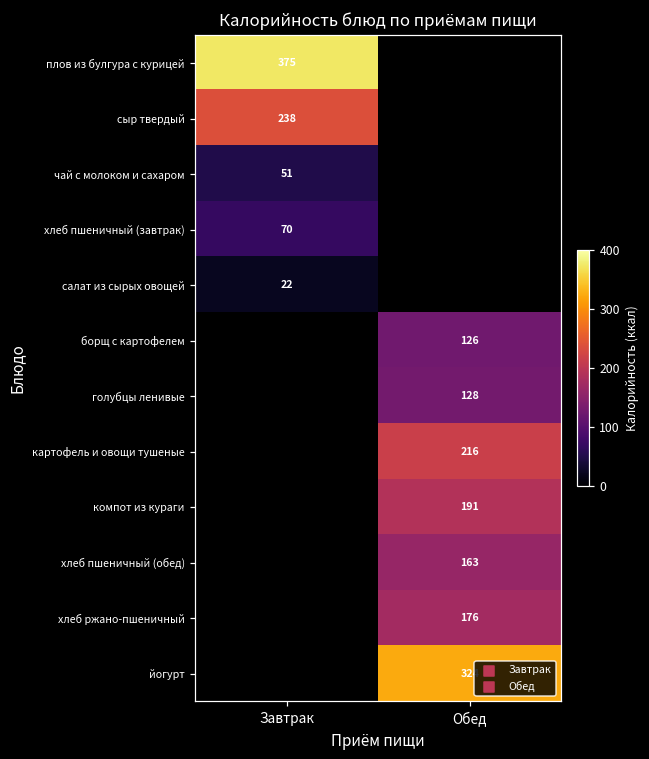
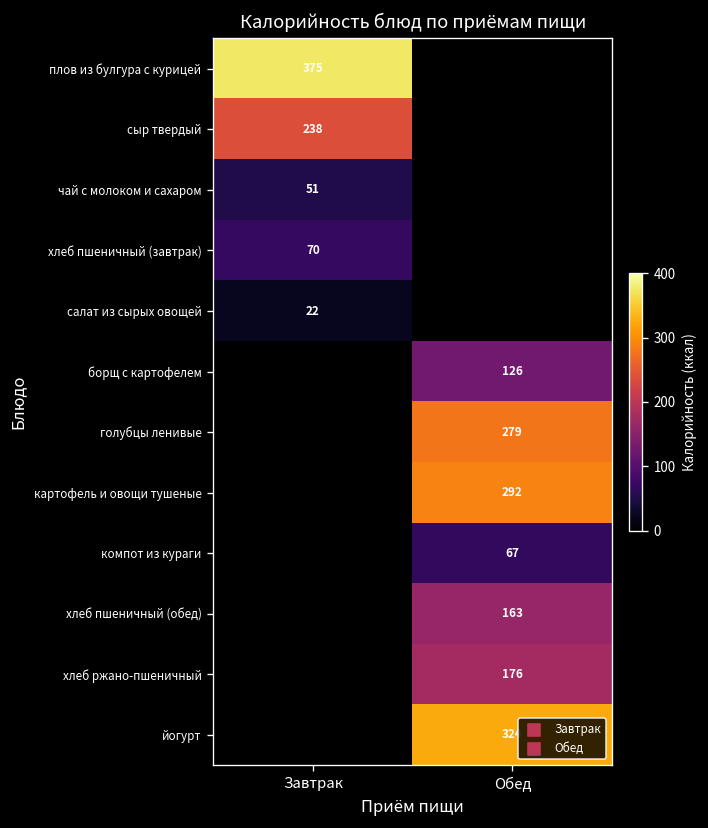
  {
    "плов из булгура с курицей": {
      "Завтрак": 375
    },
    "сыр твердый": {
      "Завтрак": 238
    },
    "чай с молоком и сахаром": {
      "Завтрак": 51
    },
    "хлеб пшеничный (завтрак)": {
      "Завтрак": 70
    },
    "салат из сырых овощей": {
      "Завтрак": 22
    },
    "борщ с картофелем": {
      "Обед": 126
    },
    "голубцы ленивые": {
-     "Обед": 128
+     "Обед": 279
    },
    "картофель и овощи тушеные": {
-     "Обед": 216
+     "Обед": 292
    },
    "компот из кураги": {
-     "Обед": 191
+     "Обед": 67
    },
    "хлеб пшеничный (обед)": {
      "Обед": 163
    },
    "хлеб ржано-пшеничный": {
      "Обед": 176
    }
  }
